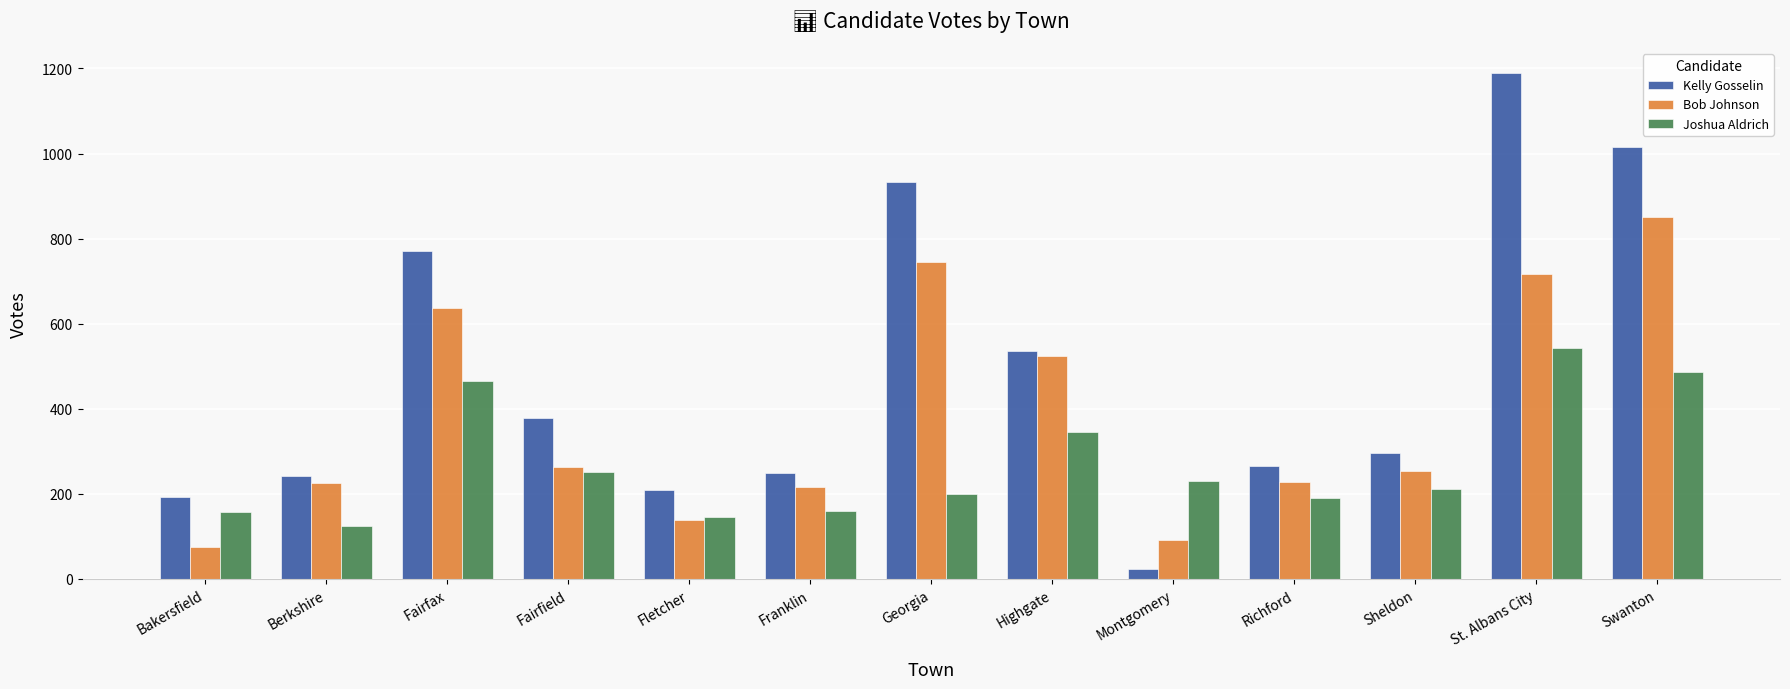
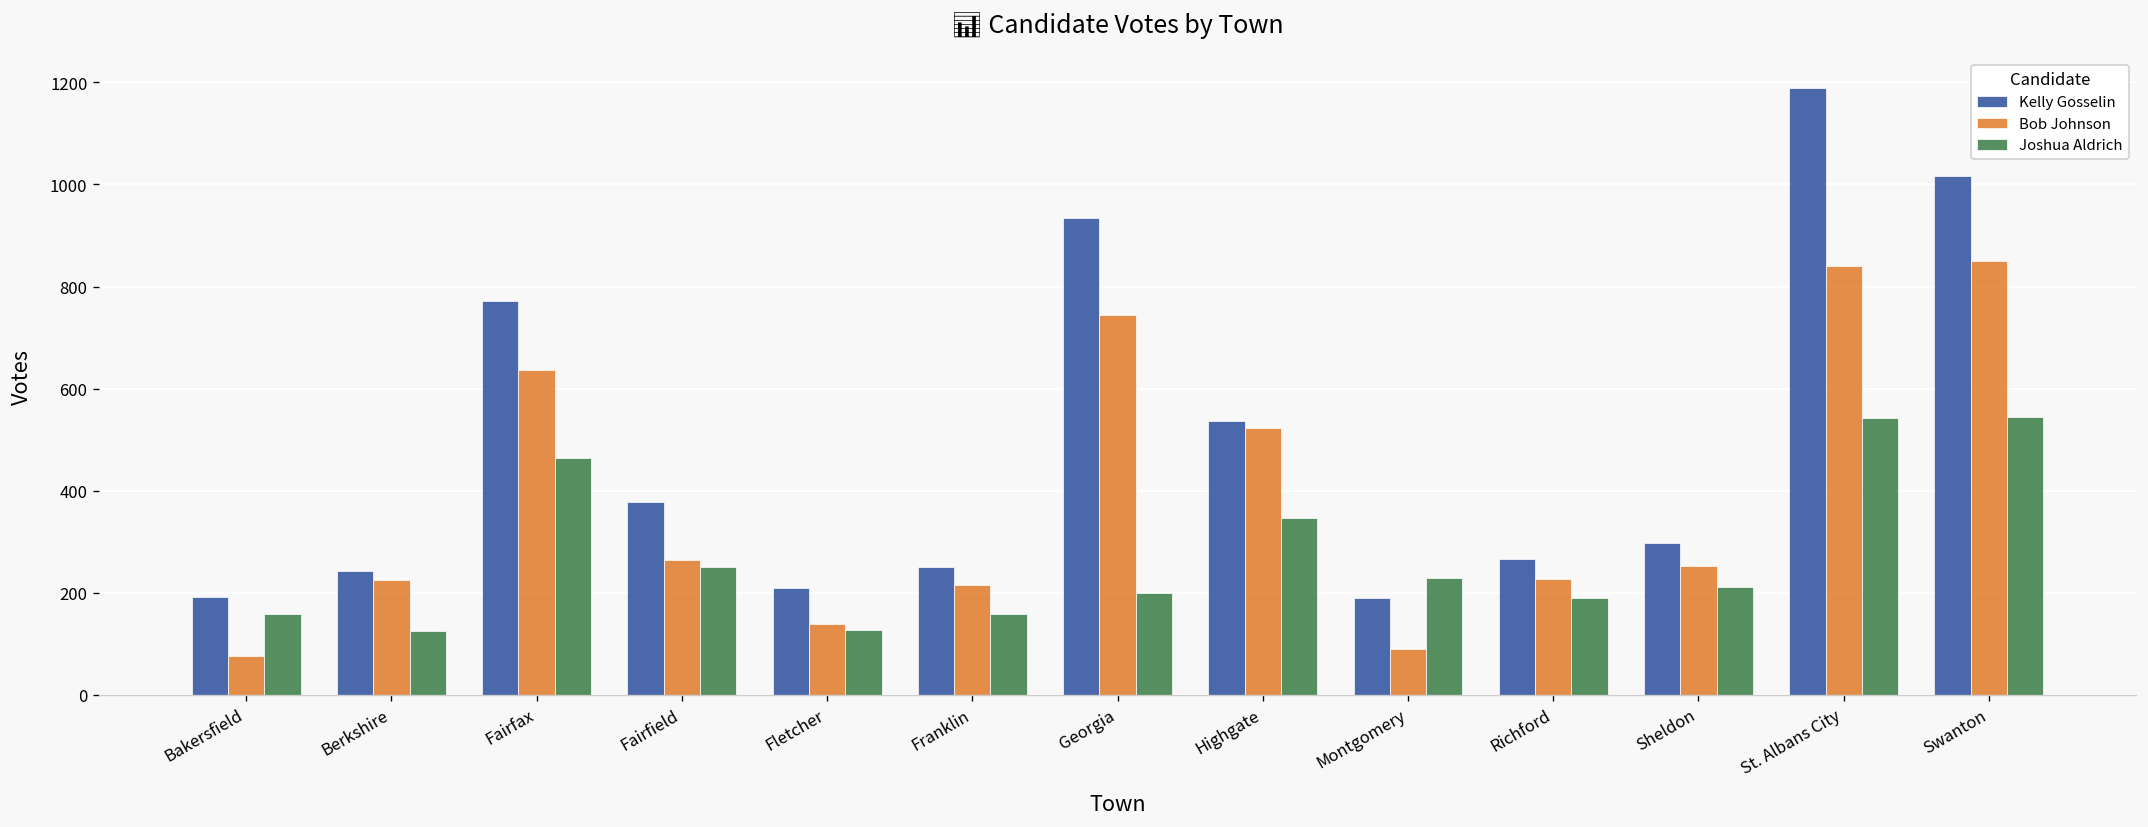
  {
    "Kelly Gosselin": {
      "Bakersfield": 190,
      "Berkshire": 240,
      "Fairfax": 770,
      "Fairfield": 380,
      "Fletcher": 210,
      "Franklin": 250,
      "Georgia": 930,
      "Highgate": 540,
-     "Montgomery": 20,
+     "Montgomery": 190,
      "Richford": 270,
      "Sheldon": 300,
      "St. Albans City": 1190,
      "Swanton": 1020
    },
    "Bob Johnson": {
      "Bakersfield": 80,
      "Berkshire": 230,
      "Fairfax": 640,
      "Fairfield": 260,
      "Fletcher": 140,
      "Franklin": 220,
      "Georgia": 750,
      "Highgate": 520,
      "Montgomery": 90,
      "Richford": 230,
      "Sheldon": 250,
-     "St. Albans City": 720,
+     "St. Albans City": 840,
      "Swanton": 850
    },
    "Joshua Aldrich": {
      "Bakersfield": 160,
      "Berkshire": 130,
      "Fairfax": 470,
      "Fairfield": 250,
-     "Fletcher": 150,
+     "Fletcher": 130,
      "Franklin": 160,
      "Georgia": 200,
      "Highgate": 350,
      "Montgomery": 230,
      "Richford": 190,
      "Sheldon": 210,
      "St. Albans City": 540,
-     "Swanton": 490
+     "Swanton": 550
    }
  }
